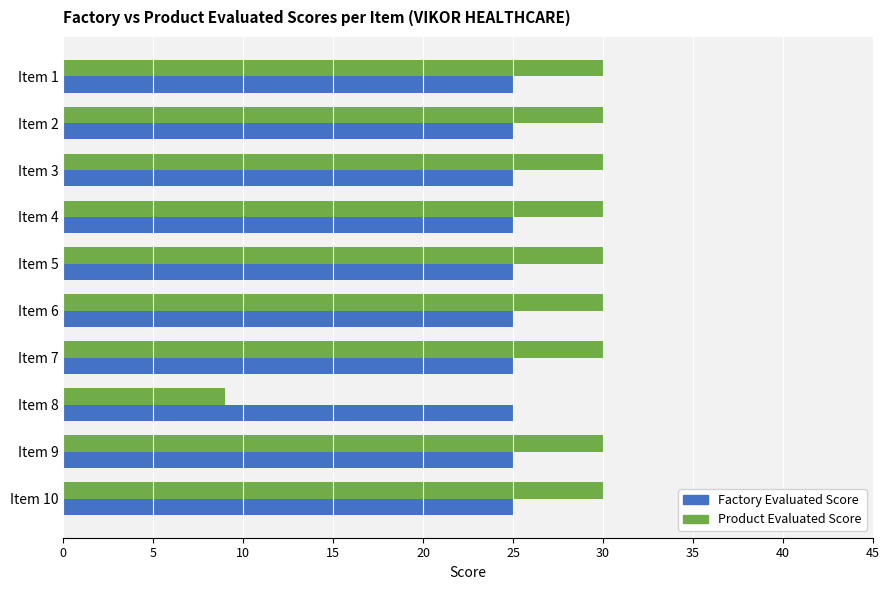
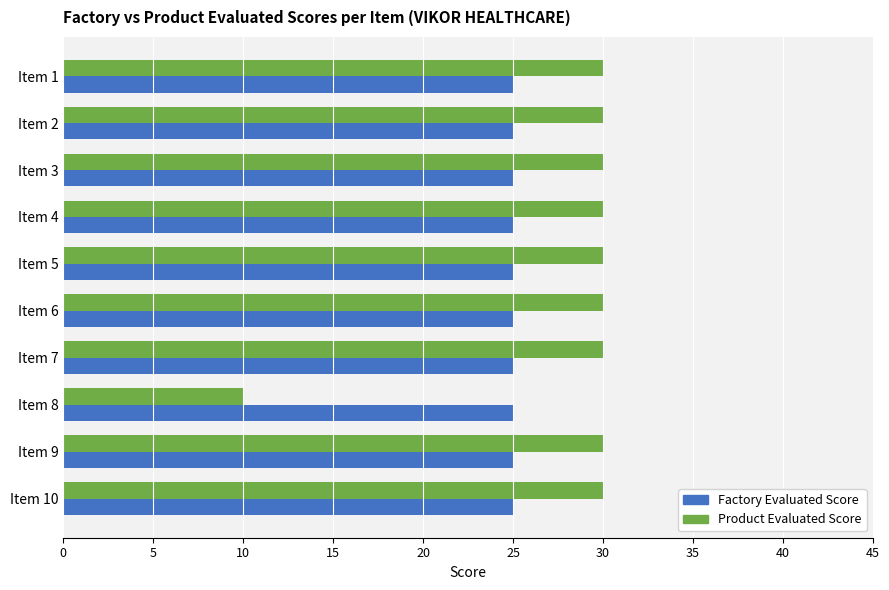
  {
    "Factory Evaluated Score": {
      "Item 1": 25,
      "Item 2": 25,
      "Item 3": 25,
      "Item 4": 25,
      "Item 5": 25,
      "Item 6": 25,
      "Item 7": 25,
      "Item 8": 25,
      "Item 9": 25,
      "Item 10": 25
    },
    "Product Evaluated Score": {
      "Item 1": 30,
      "Item 2": 30,
      "Item 3": 30,
      "Item 4": 30,
      "Item 5": 30,
      "Item 6": 30,
      "Item 7": 30,
-     "Item 8": 9,
+     "Item 8": 10,
      "Item 9": 30,
      "Item 10": 30
    }
  }
